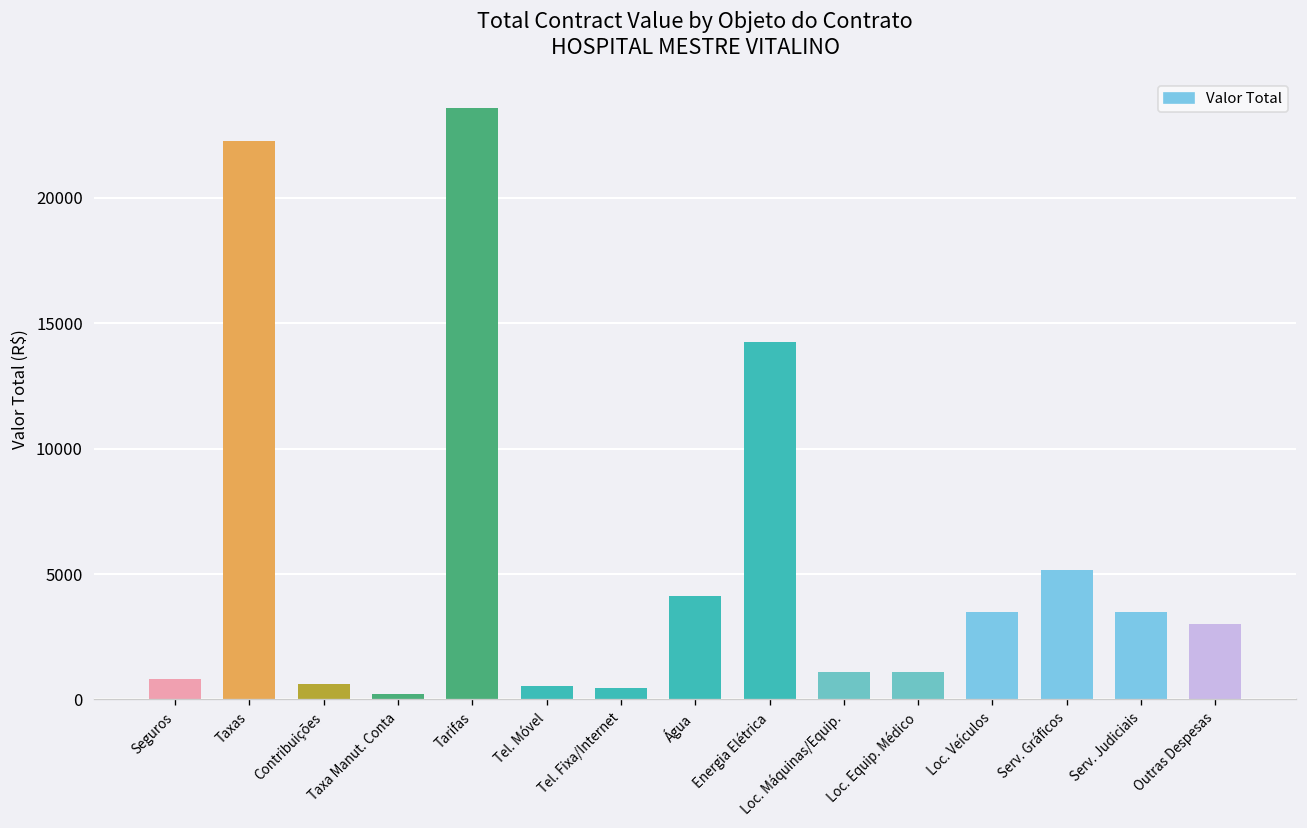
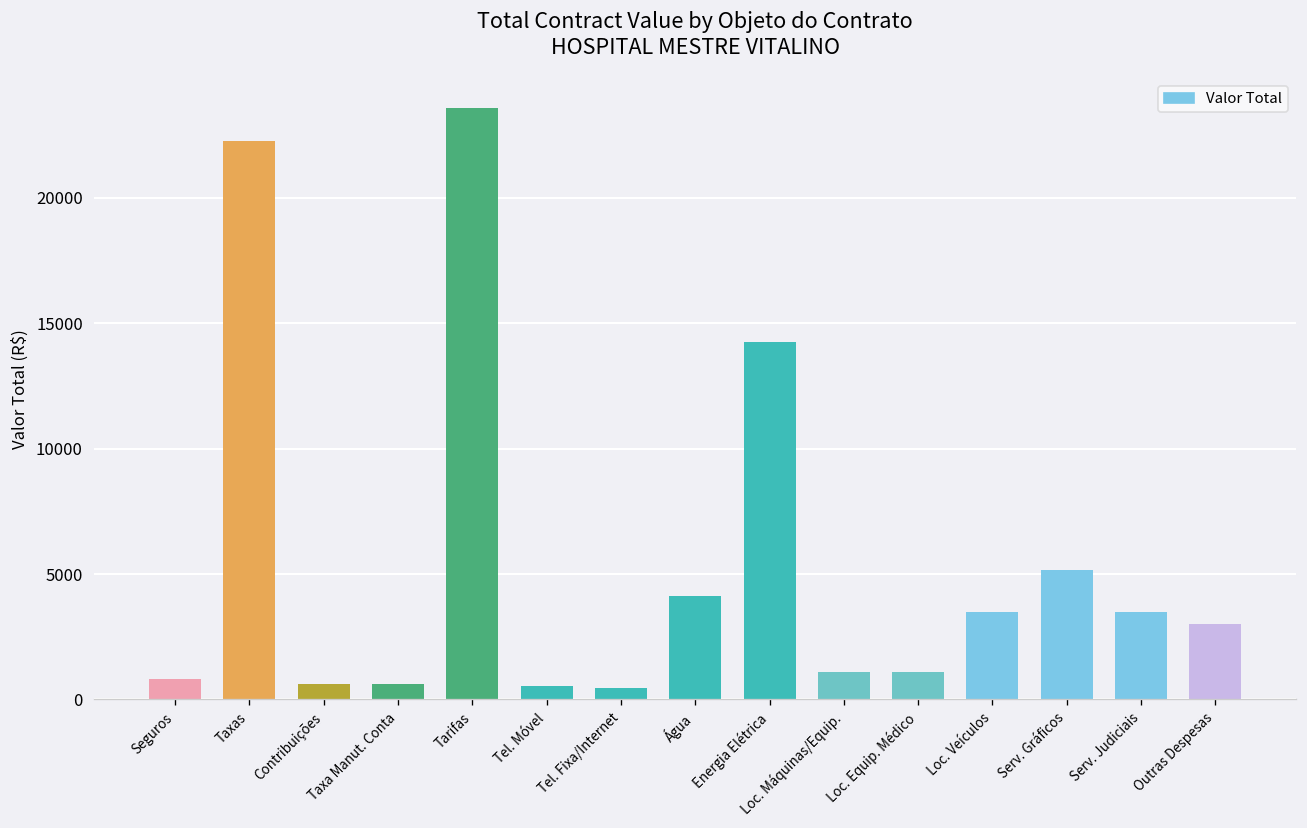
  {
    "Seguros": 800,
    "Taxas": 22300,
    "Contribuições": 600,
-   "Taxa Manut. Conta": 200,
+   "Taxa Manut. Conta": 600,
    "Tarifas": 23600,
    "Tel. Móvel": 500,
    "Tel. Fixa/Internet": 500,
    "Água": 4100,
    "Energia Elétrica": 14300,
    "Loc. Máquinas/Equip.": 1100,
    "Loc. Equip. Médico": 1100,
    "Loc. Veículos": 3500,
    "Serv. Gráficos": 5200,
    "Serv. Judiciais": 3500,
    "Outras Despesas": 3000
  }
